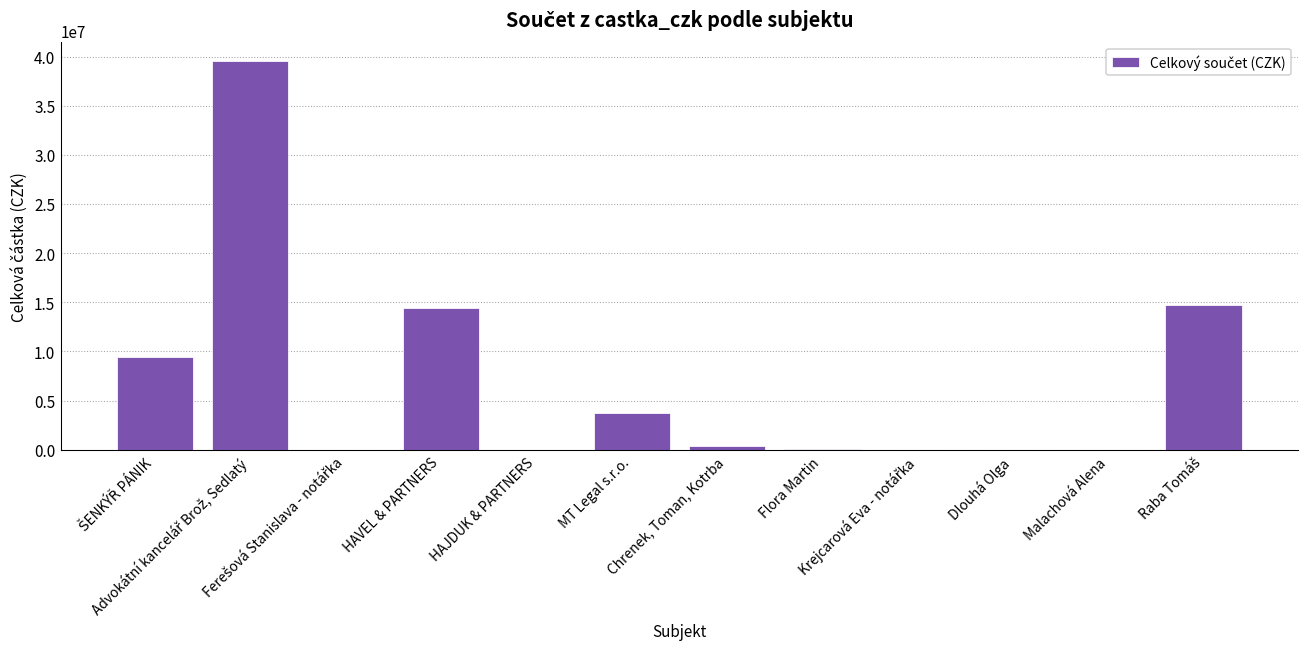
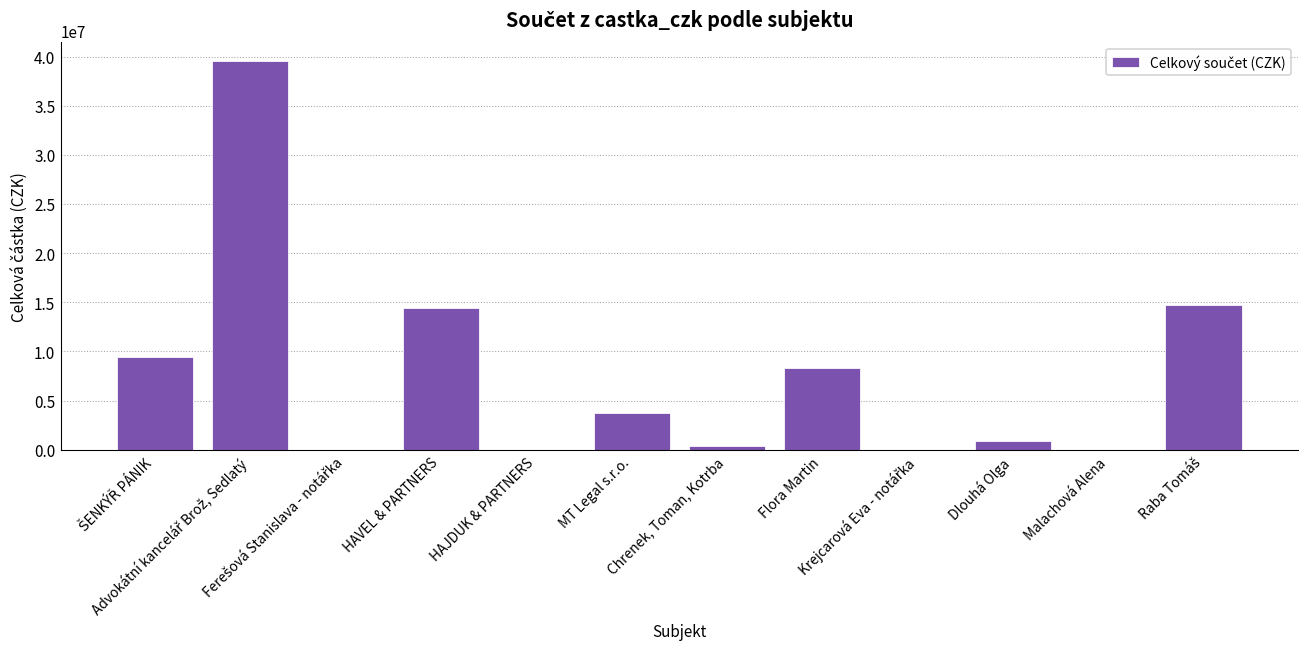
  {
    "ŠENKÝŘ PÁNIK": 9000000,
    "Advokátní kancelář Brož, Sedlatý": 40000000,
    "HAVEL & PARTNERS": 14000000,
    "MT Legal s.r.o.": 4000000,
    "Chrenek, Toman, Kotrba": 0,
-   "Flora Martin": 0,
-   "Dlouhá Olga": 0,
+   "Flora Martin": 8000000,
+   "Dlouhá Olga": 1000000,
    "Raba Tomáš": 15000000
  }
